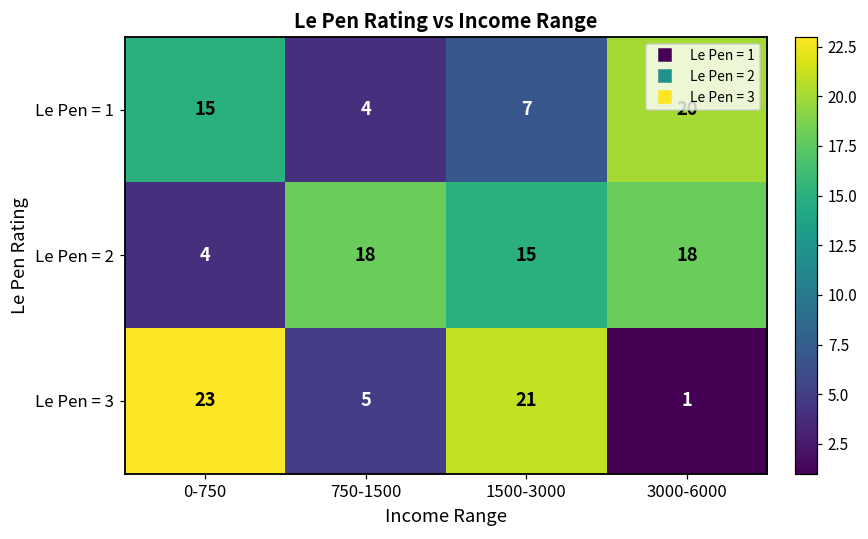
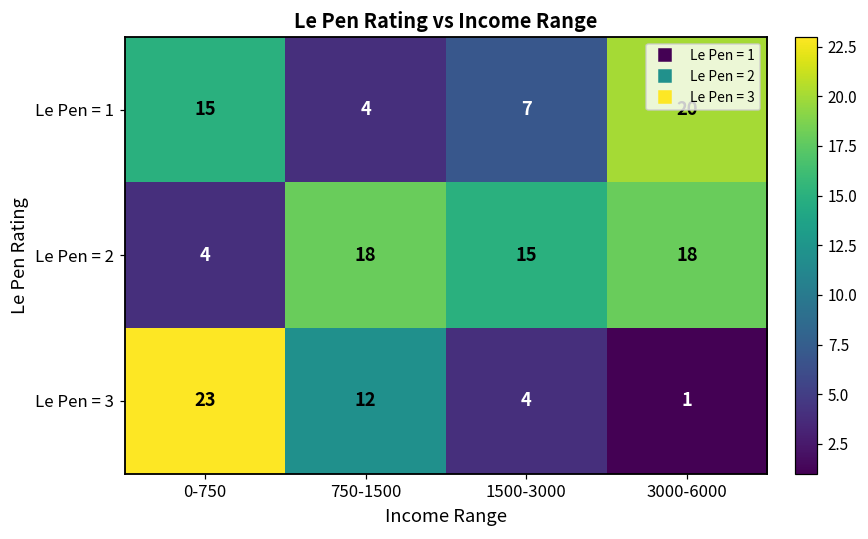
  {
    "Le Pen = 1": {
      "0-750": 15,
      "750-1500": 4,
      "1500-3000": 7
    },
    "Le Pen = 2": {
      "0-750": 4,
      "750-1500": 18,
      "1500-3000": 15,
      "3000-6000": 18
    },
    "Le Pen = 3": {
      "0-750": 23,
-     "750-1500": 5,
-     "1500-3000": 21,
+     "750-1500": 12,
+     "1500-3000": 4,
      "3000-6000": 1
    }
  }
